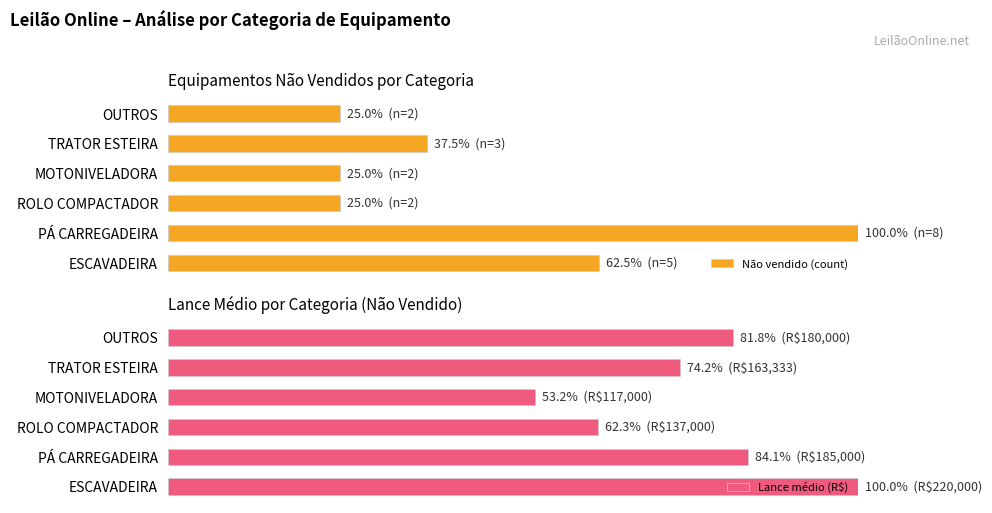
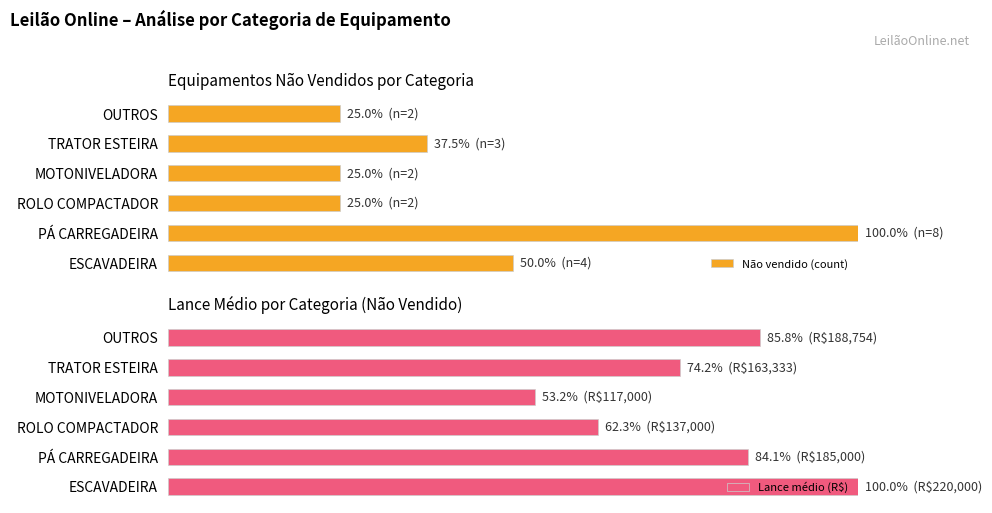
  {
    "Equipamentos Não Vendidos por Categoria": {
      "OUTROS": "25.0%",
      "TRATOR ESTEIRA": "37.5%",
      "MOTONIVELADORA": "25.0%",
      "ROLO COMPACTADOR": "25.0%",
      "PÁ CARREGADEIRA": "100.0%",
-     "ESCAVADEIRA": "62.5% (n=5)"
+     "ESCAVADEIRA": "50.0% (n=4)"
    },
    "Lance Médio por Categoria (Não Vendido)": {
-     "OUTROS": "81.8% (R$180,000)",
+     "OUTROS": "85.8% (R$188,754)",
      "TRATOR ESTEIRA": "74.2%",
      "MOTONIVELADORA": "53.2%",
      "ROLO COMPACTADOR": "62.3%",
      "PÁ CARREGADEIRA": "84.1%",
      "ESCAVADEIRA": "100.0%"
    }
  }
